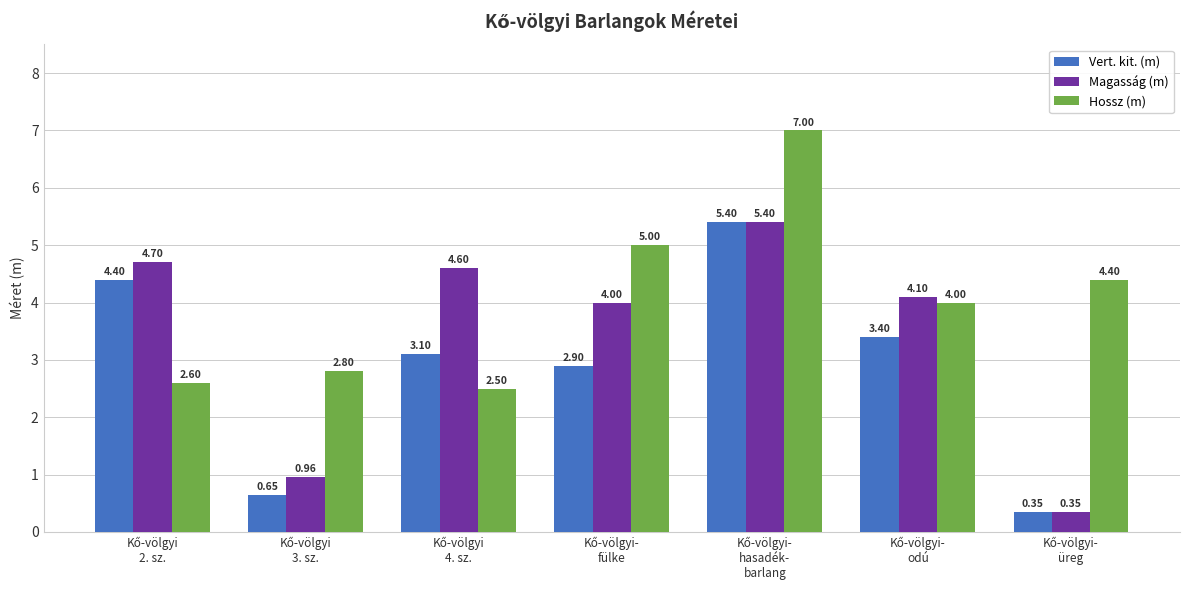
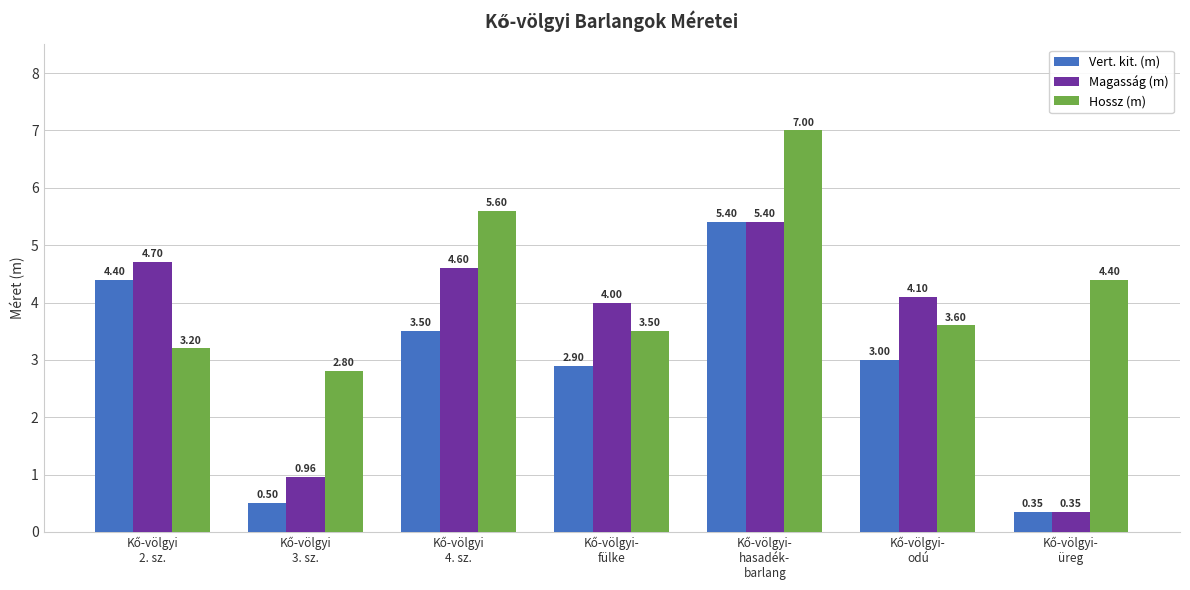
  {
    "Vert. kit. (m)": {
      "Kő-völgyi 2. sz.": 4.40,
-     "Kő-völgyi 3. sz.": 0.65,
-     "Kő-völgyi 4. sz.": 3.10,
+     "Kő-völgyi 3. sz.": 0.50,
+     "Kő-völgyi 4. sz.": 3.50,
      "Kő-völgyi- fülke": 2.90,
      "Kő-völgyi- hasadék- barlang": 5.40,
-     "Kő-völgyi- odú": 3.40,
+     "Kő-völgyi- odú": 3.00,
      "Kő-völgyi- üreg": 0.35
    },
    "Magasság (m)": {
      "Kő-völgyi 2. sz.": 4.70,
      "Kő-völgyi 3. sz.": 0.96,
      "Kő-völgyi 4. sz.": 4.60,
      "Kő-völgyi- fülke": 4.00,
      "Kő-völgyi- hasadék- barlang": 5.40,
      "Kő-völgyi- odú": 4.10,
      "Kő-völgyi- üreg": 0.35
    },
    "Hossz (m)": {
-     "Kő-völgyi 2. sz.": 2.60,
+     "Kő-völgyi 2. sz.": 3.20,
      "Kő-völgyi 3. sz.": 2.80,
-     "Kő-völgyi 4. sz.": 2.50,
-     "Kő-völgyi- fülke": 5.00,
+     "Kő-völgyi 4. sz.": 5.60,
+     "Kő-völgyi- fülke": 3.50,
      "Kő-völgyi- hasadék- barlang": 7.00,
-     "Kő-völgyi- odú": 4.00,
+     "Kő-völgyi- odú": 3.60,
      "Kő-völgyi- üreg": 4.40
    }
  }
